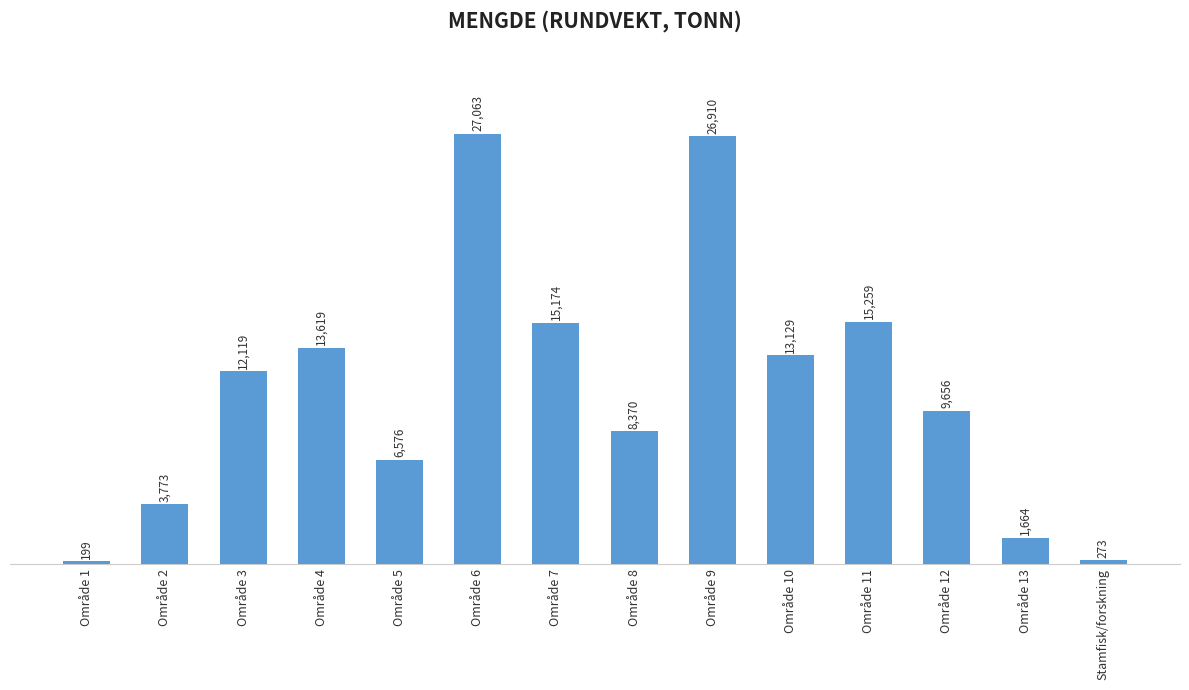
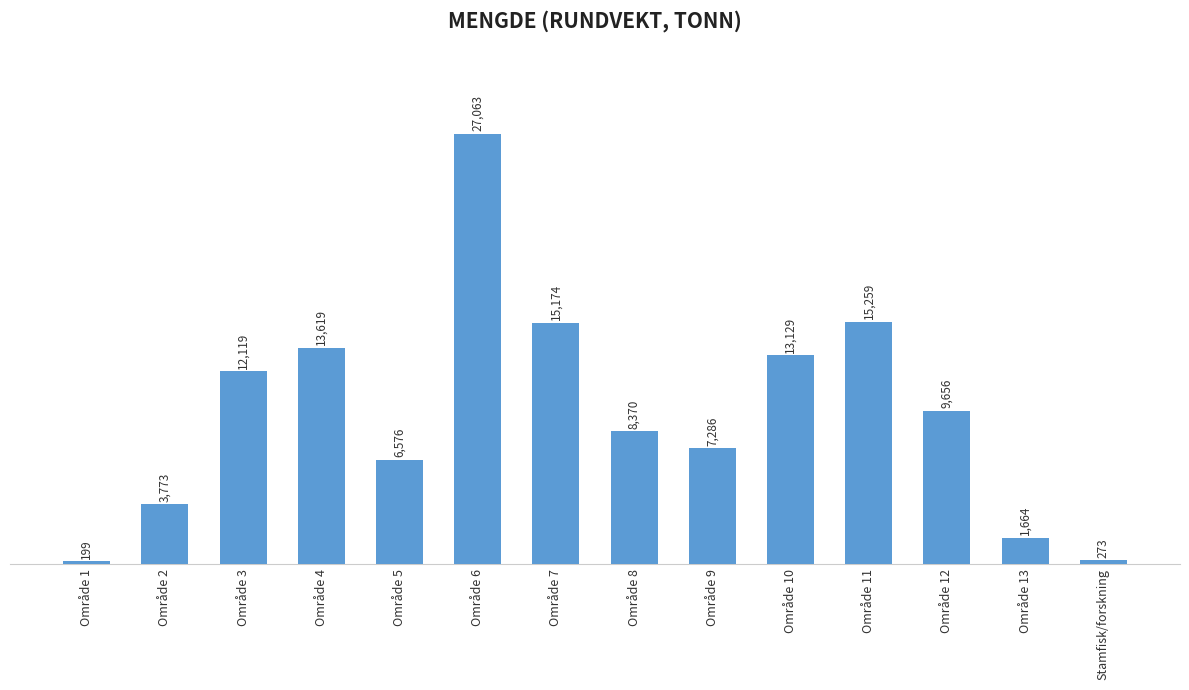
  {
    "Område 1": "199",
    "Område 2": "3,773",
    "Område 3": "12,119",
    "Område 4": "13,619",
    "Område 5": "6,576",
    "Område 6": "27,063",
    "Område 7": "15,174",
    "Område 8": "8,370",
-   "Område 9": "26,910",
+   "Område 9": "7,286",
    "Område 10": "13,129",
    "Område 11": "15,259",
    "Område 12": "9,656",
    "Område 13": "1,664",
    "Stamfisk/forskning": "273"
  }
